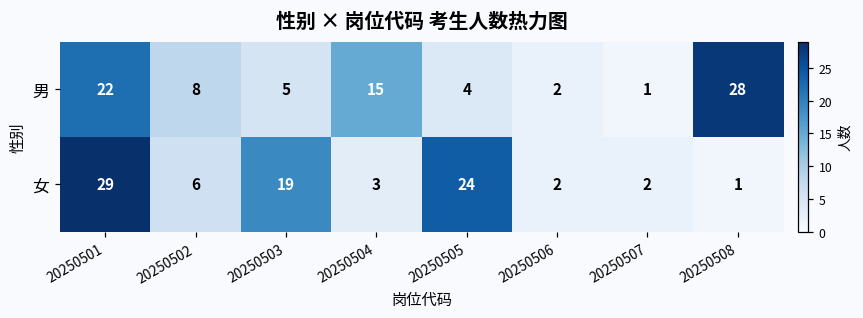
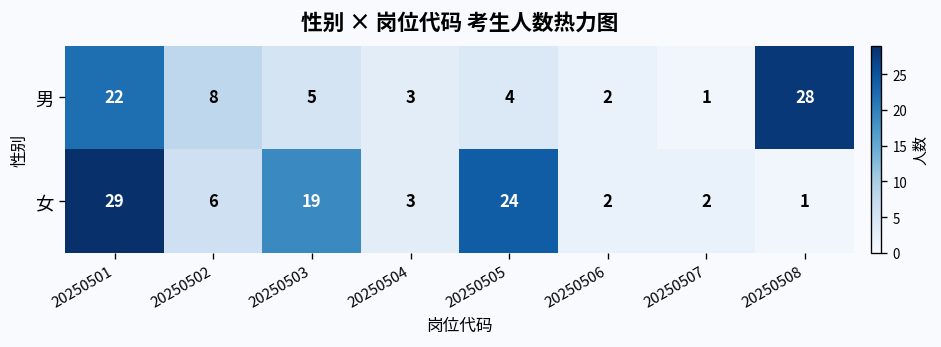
  {
    "男": {
      "20250501": 22,
      "20250502": 8,
      "20250503": 5,
-     "20250504": 15,
+     "20250504": 3,
      "20250505": 4,
      "20250506": 2,
      "20250507": 1,
      "20250508": 28
    },
    "女": {
      "20250501": 29,
      "20250502": 6,
      "20250503": 19,
      "20250504": 3,
      "20250505": 24,
      "20250506": 2,
      "20250507": 2,
      "20250508": 1
    }
  }
